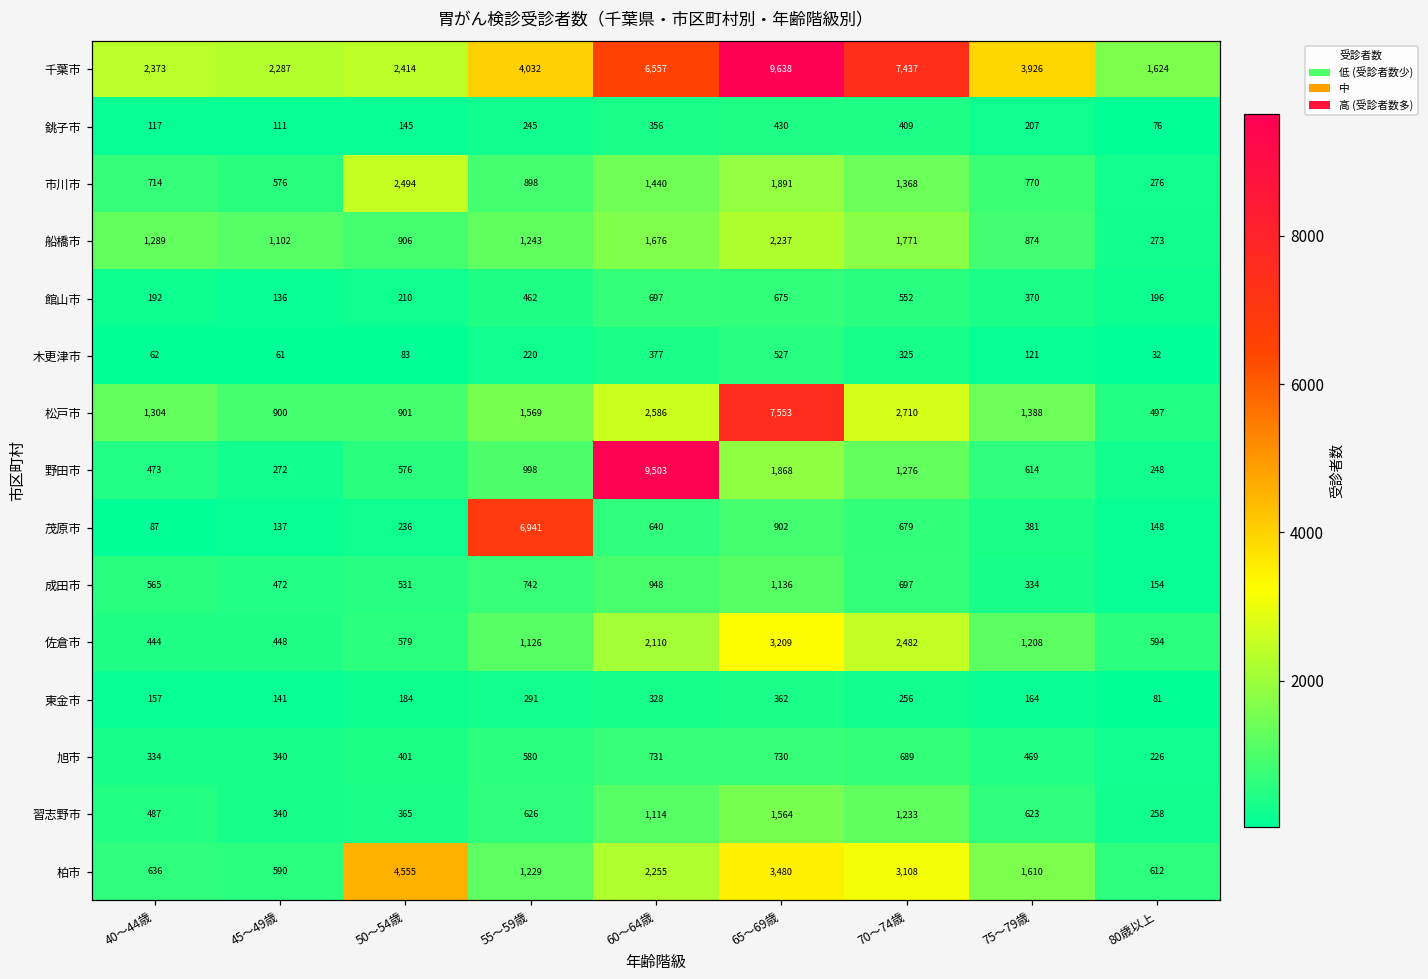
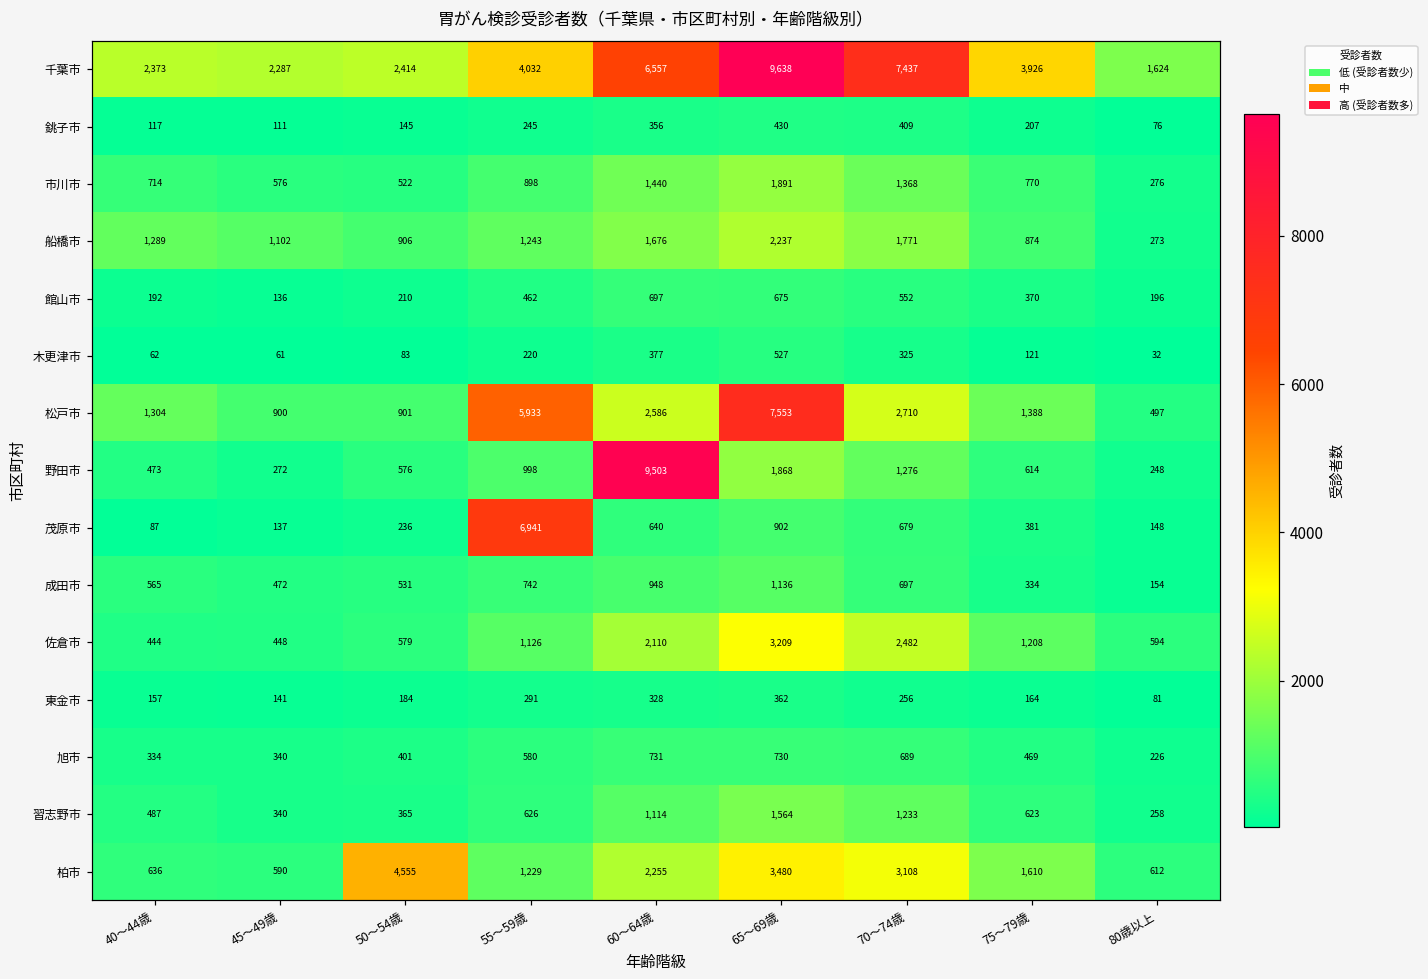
  {
    "千葉市": {
      "40～44歳": "2,373",
      "45～49歳": "2,287",
      "50～54歳": "2,414",
      "55～59歳": "4,032",
      "60～64歳": "6,557",
      "65～69歳": "9,638",
      "70～74歳": "7,437",
      "75～79歳": "3,926",
      "80歳以上": "1,624"
    },
    "銚子市": {
      "40～44歳": "117",
      "45～49歳": "111",
      "50～54歳": "145",
      "55～59歳": "245",
      "60～64歳": "356",
      "65～69歳": "430",
      "70～74歳": "409",
      "75～79歳": "207",
      "80歳以上": "76"
    },
    "市川市": {
      "40～44歳": "714",
      "45～49歳": "576",
-     "50～54歳": "2,494",
+     "50～54歳": "522",
      "55～59歳": "898",
      "60～64歳": "1,440",
      "65～69歳": "1,891",
      "70～74歳": "1,368",
      "75～79歳": "770",
      "80歳以上": "276"
    },
    "船橋市": {
      "40～44歳": "1,289",
      "45～49歳": "1,102",
      "50～54歳": "906",
      "55～59歳": "1,243",
      "60～64歳": "1,676",
      "65～69歳": "2,237",
      "70～74歳": "1,771",
      "75～79歳": "874",
      "80歳以上": "273"
    },
    "館山市": {
      "40～44歳": "192",
      "45～49歳": "136",
      "50～54歳": "210",
      "55～59歳": "462",
      "60～64歳": "697",
      "65～69歳": "675",
      "70～74歳": "552",
      "75～79歳": "370",
      "80歳以上": "196"
    },
    "木更津市": {
      "40～44歳": "62",
      "45～49歳": "61",
      "50～54歳": "83",
      "55～59歳": "220",
      "60～64歳": "377",
      "65～69歳": "527",
      "70～74歳": "325",
      "75～79歳": "121",
      "80歳以上": "32"
    },
    "松戸市": {
      "40～44歳": "1,304",
      "45～49歳": "900",
      "50～54歳": "901",
-     "55～59歳": "1,569",
+     "55～59歳": "5,933",
      "60～64歳": "2,586",
      "65～69歳": "7,553",
      "70～74歳": "2,710",
      "75～79歳": "1,388",
      "80歳以上": "497"
    },
    "野田市": {
      "40～44歳": "473",
      "45～49歳": "272",
      "50～54歳": "576",
      "55～59歳": "998",
      "60～64歳": "9,503",
      "65～69歳": "1,868",
      "70～74歳": "1,276",
      "75～79歳": "614",
      "80歳以上": "248"
    },
    "茂原市": {
      "40～44歳": "87",
      "45～49歳": "137",
      "50～54歳": "236",
      "55～59歳": "6,941",
      "60～64歳": "640",
      "65～69歳": "902",
      "70～74歳": "679",
      "75～79歳": "381",
      "80歳以上": "148"
    },
    "成田市": {
      "40～44歳": "565",
      "45～49歳": "472",
      "50～54歳": "531",
      "55～59歳": "742",
      "60～64歳": "948",
      "65～69歳": "1,136",
      "70～74歳": "697",
      "75～79歳": "334",
      "80歳以上": "154"
    },
    "佐倉市": {
      "40～44歳": "444",
      "45～49歳": "448",
      "50～54歳": "579",
      "55～59歳": "1,126",
      "60～64歳": "2,110",
      "65～69歳": "3,209",
      "70～74歳": "2,482",
      "75～79歳": "1,208",
      "80歳以上": "594"
    },
    "東金市": {
      "40～44歳": "157",
      "45～49歳": "141",
      "50～54歳": "184",
      "55～59歳": "291",
      "60～64歳": "328",
      "65～69歳": "362",
      "70～74歳": "256",
      "75～79歳": "164",
      "80歳以上": "81"
    },
    "旭市": {
      "40～44歳": "334",
      "45～49歳": "340",
      "50～54歳": "401",
      "55～59歳": "580",
      "60～64歳": "731",
      "65～69歳": "730",
      "70～74歳": "689",
      "75～79歳": "469",
      "80歳以上": "226"
    },
    "習志野市": {
      "40～44歳": "487",
      "45～49歳": "340",
      "50～54歳": "365",
      "55～59歳": "626",
      "60～64歳": "1,114",
      "65～69歳": "1,564",
      "70～74歳": "1,233",
      "75～79歳": "623",
      "80歳以上": "258"
    },
    "柏市": {
      "40～44歳": "636",
      "45～49歳": "590",
      "50～54歳": "4,555",
      "55～59歳": "1,229",
      "60～64歳": "2,255",
      "65～69歳": "3,480",
      "70～74歳": "3,108",
      "75～79歳": "1,610",
      "80歳以上": "612"
    }
  }
